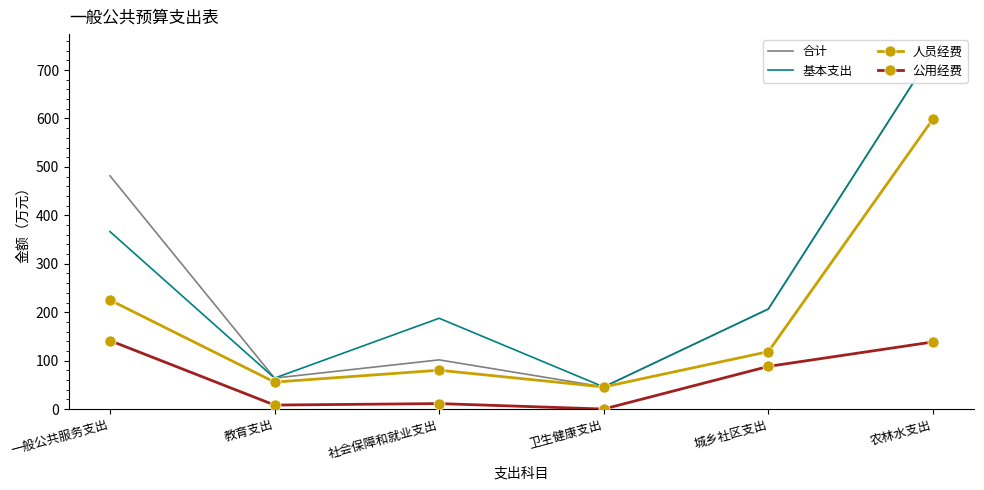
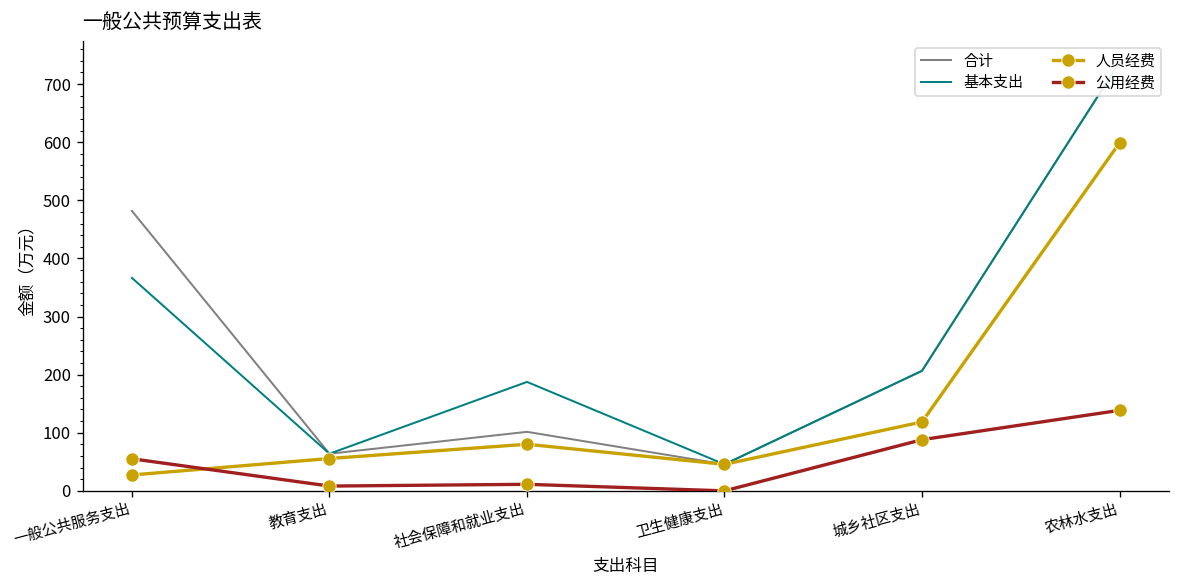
  {
    "合计": {
      "一般公共服务支出": 480,
      "社会保障和就业支出": 100
    },
    "基本支出": {
      "一般公共服务支出": 370,
      "社会保障和就业支出": 190
    },
    "人员经费": {
-     "一般公共服务支出": 230,
+     "一般公共服务支出": 30,
      "教育支出": 60,
      "社会保障和就业支出": 80,
      "城乡社区支出": 120,
      "农林水支出": 600
    },
    "公用经费": {
-     "一般公共服务支出": 140,
+     "一般公共服务支出": 60,
      "教育支出": 10,
      "社会保障和就业支出": 10,
      "卫生健康支出": 0,
      "城乡社区支出": 90,
      "农林水支出": 140
    }
  }
